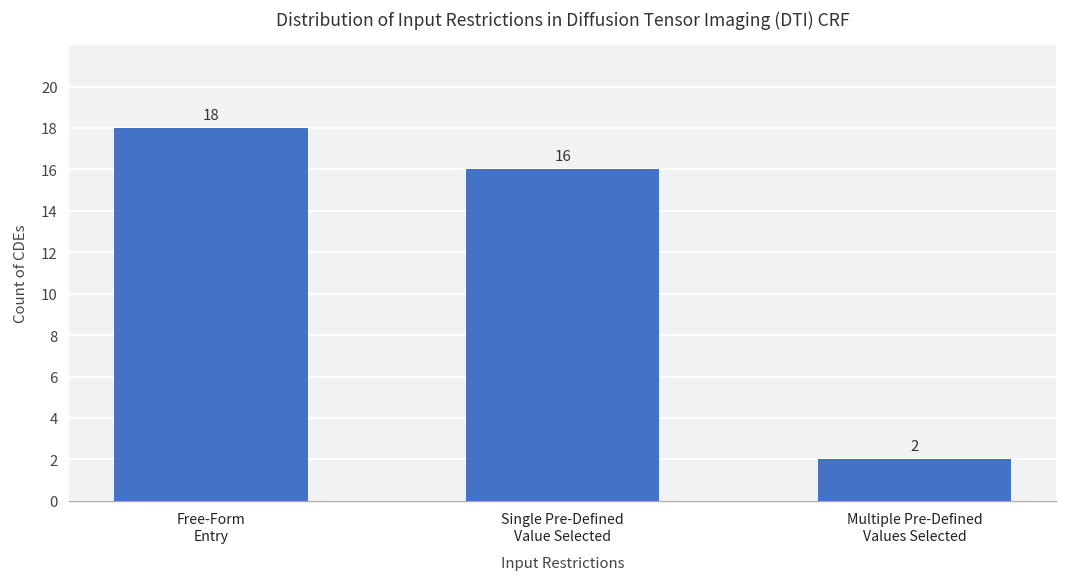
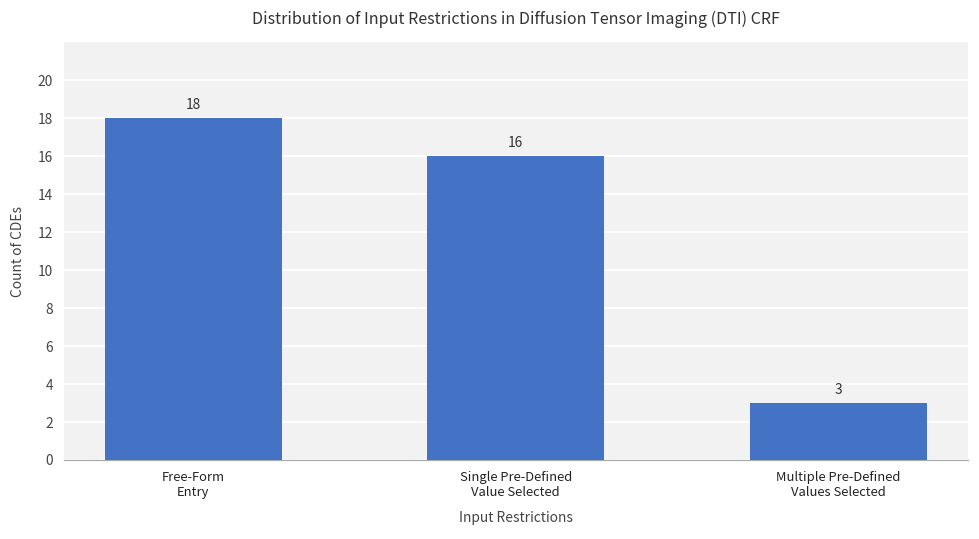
  {
    "Free-Form Entry": 18,
    "Single Pre-Defined Value Selected": 16,
-   "Multiple Pre-Defined Values Selected": 2
+   "Multiple Pre-Defined Values Selected": 3
  }
